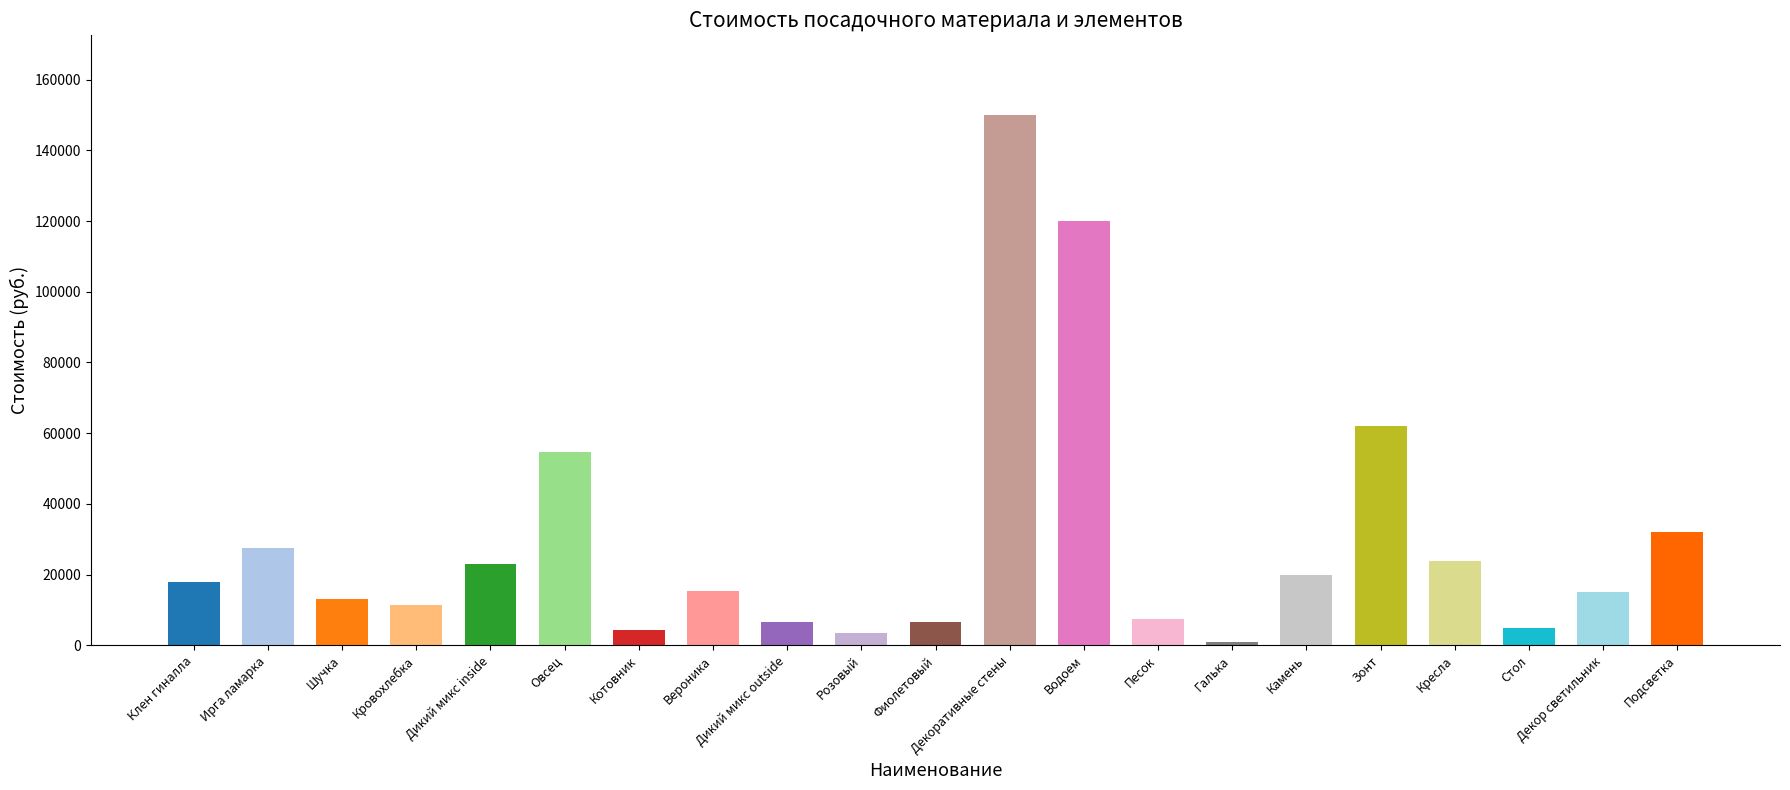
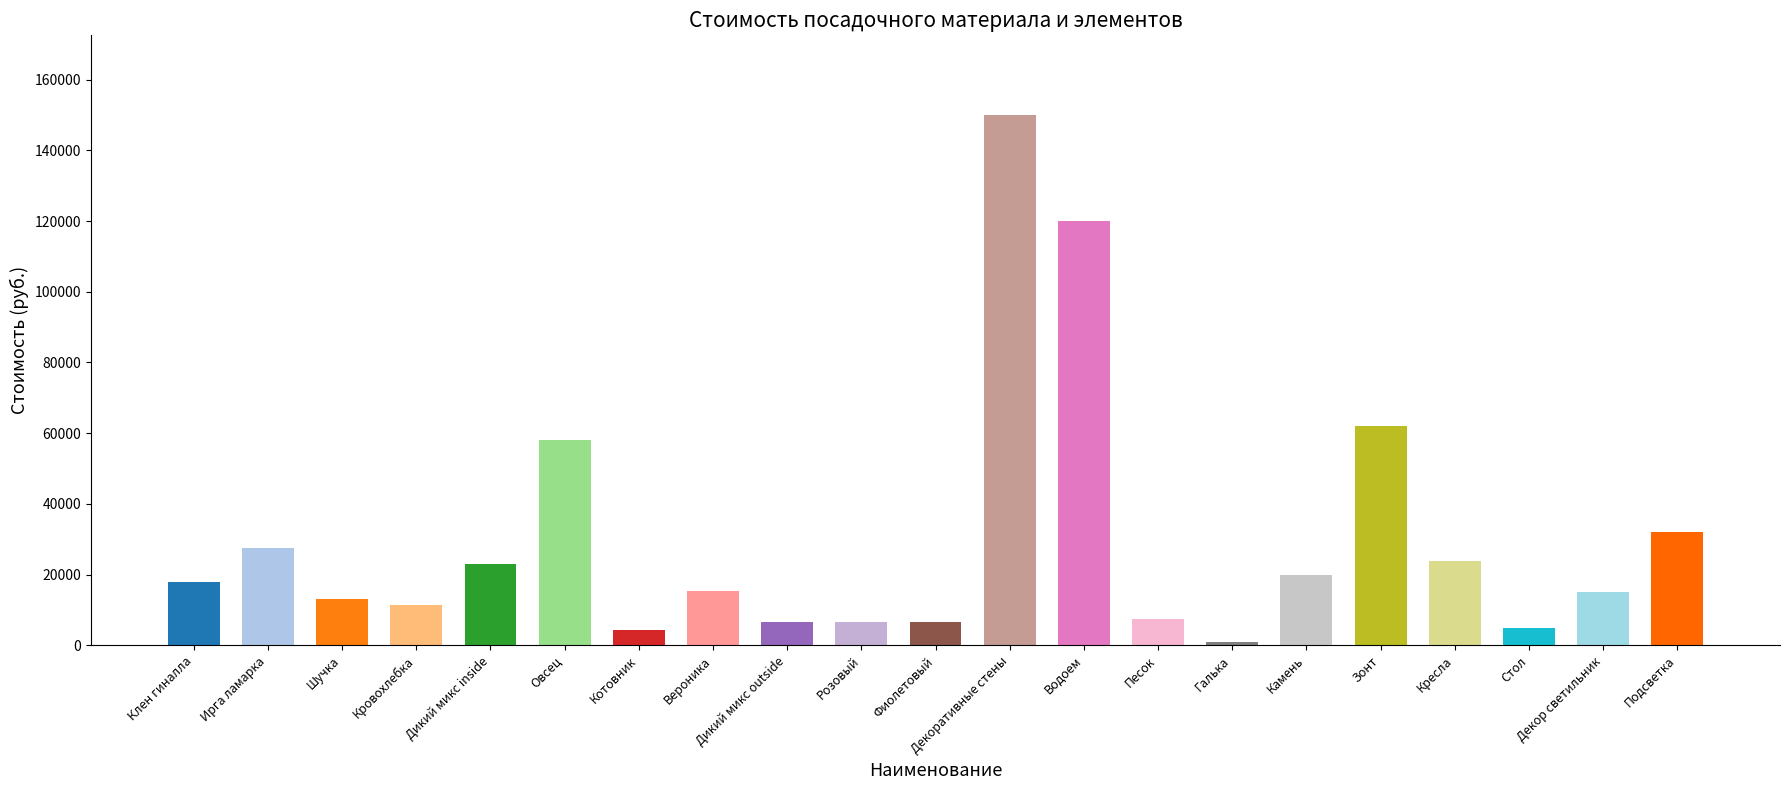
  {
    "Клен гиналла": 18000,
    "Ирга ламарка": 28000,
    "Шучка": 13000,
    "Кровохлебка": 12000,
    "Дикий микс inside": 23000,
-   "Овсец": 55000,
+   "Овсец": 58000,
    "Котовник": 4000,
    "Вероника": 15000,
    "Дикий микс outside": 7000,
-   "Розовый": 4000,
+   "Розовый": 7000,
    "Фиолетовый": 7000,
    "Декоративные стены": 150000,
    "Водоем": 120000,
    "Песок": 8000,
    "Галька": 1000,
    "Камень": 20000,
    "Зонт": 62000,
    "Кресла": 24000,
    "Стол": 5000,
    "Декор светильник": 15000,
    "Подсветка": 32000
  }
